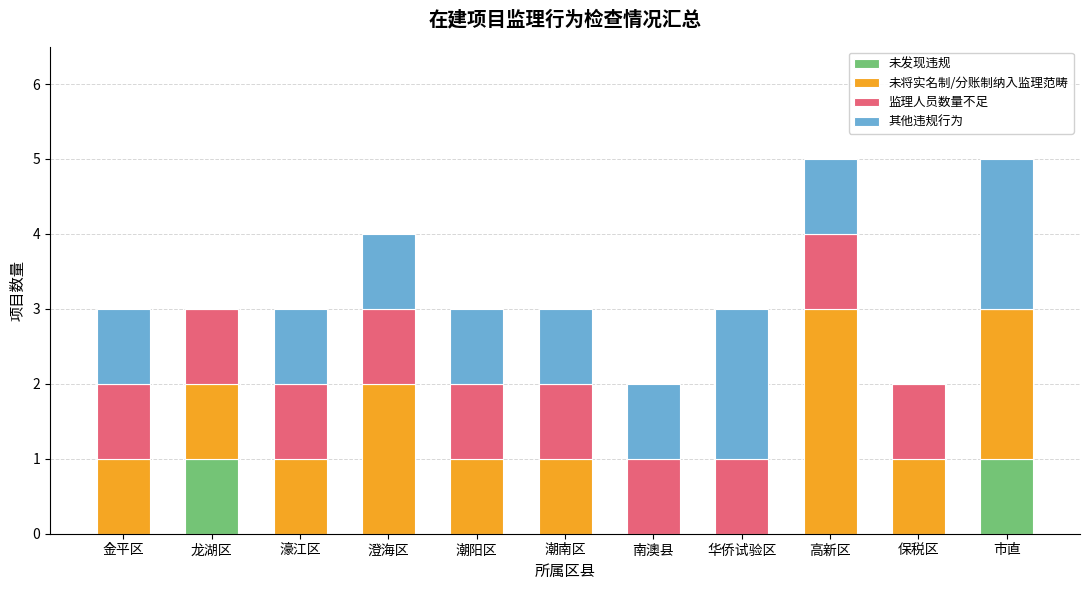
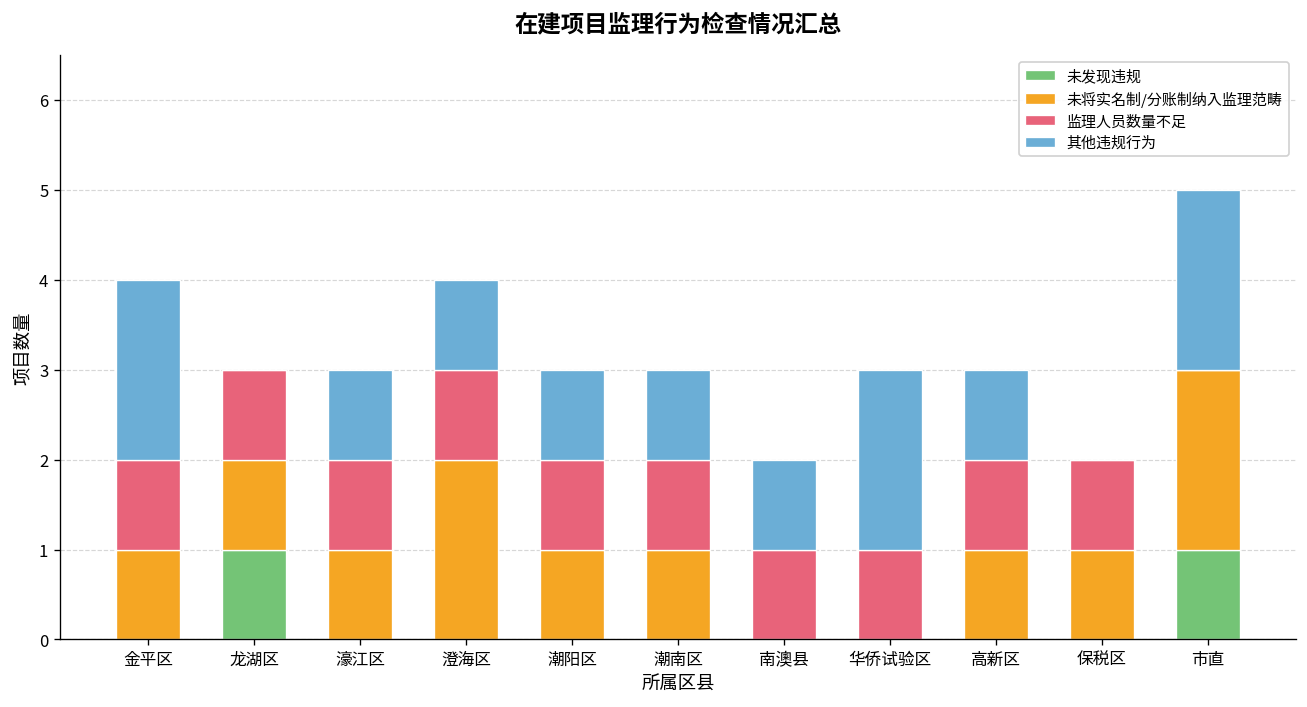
  {
    "未发现违规": {
      "金平区": 0,
      "龙湖区": 1,
      "濠江区": 0,
      "澄海区": 0,
      "潮阳区": 0,
      "潮南区": 0,
      "南澳县": 0,
      "华侨试验区": 0,
      "高新区": 0,
      "保税区": 0,
      "市直": 1
    },
    "未将实名制/分账制纳入监理范畴": {
-     "高新区": 3
+     "高新区": 1
    },
    "其他违规行为": {
-     "金平区": 1,
+     "金平区": 2,
      "龙湖区": 0,
      "濠江区": 1,
      "澄海区": 1,
      "潮阳区": 1,
      "潮南区": 1,
      "南澳县": 1,
      "华侨试验区": 2,
      "高新区": 1,
      "保税区": 0,
      "市直": 2
    }
  }
